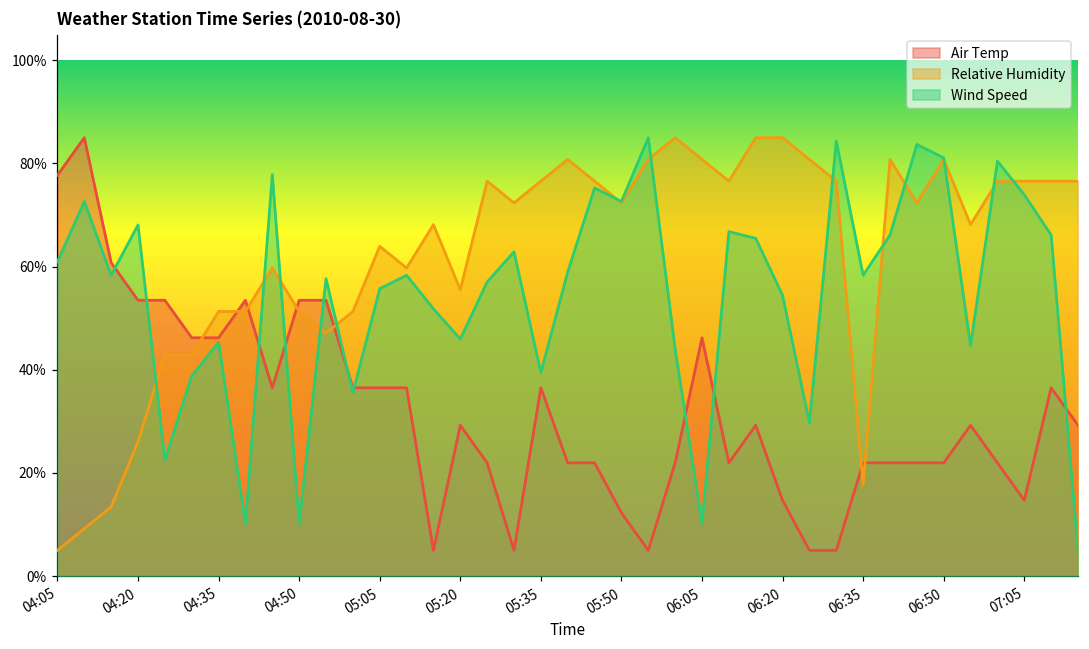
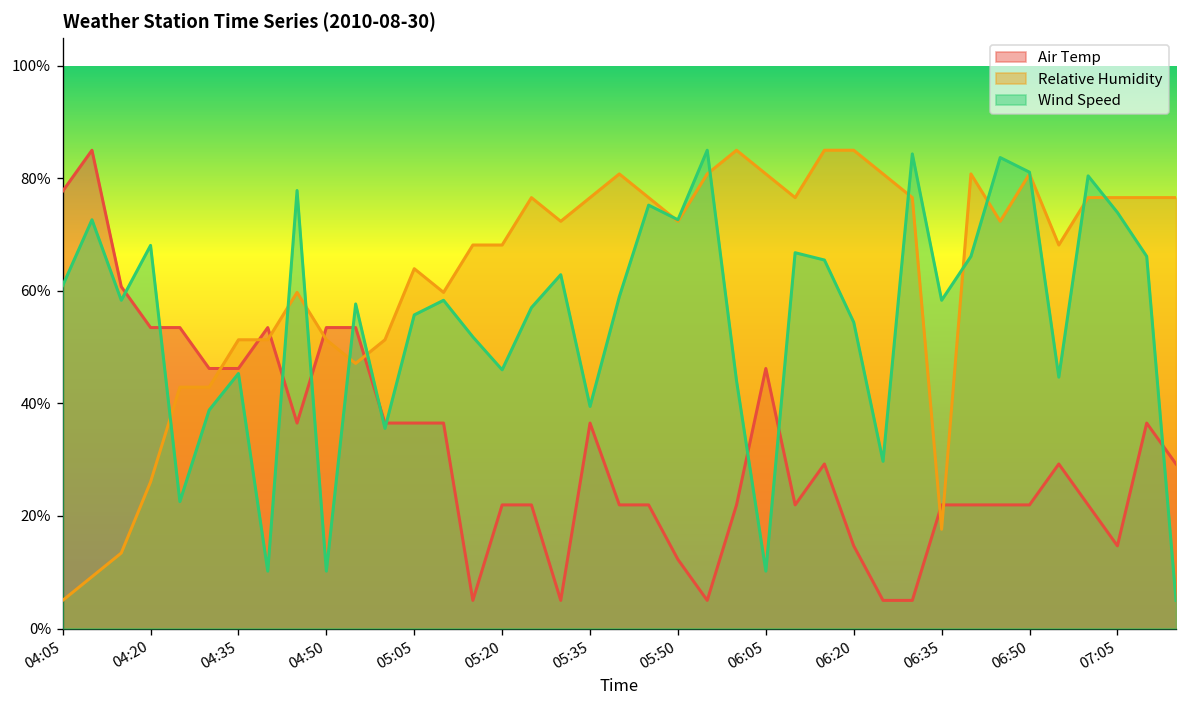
  {
    "Air Temp": {
      "04:05": "78%",
      "04:20": "53%",
      "04:35": "46%",
      "04:50": "53%",
      "05:05": "37%",
-     "05:20": "29%",
+     "05:20": "22%",
      "05:35": "37%",
      "05:50": "12%",
      "06:05": "46%",
      "06:20": "15%",
      "06:35": "22%",
      "06:50": "22%",
      "07:05": "15%"
    },
    "Relative Humidity": {
      "04:05": "5%",
      "04:20": "26%",
      "04:35": "51%",
      "04:50": "51%",
      "05:05": "64%",
-     "05:20": "56%",
+     "05:20": "68%",
      "05:35": "77%",
      "06:05": "81%",
      "06:20": "85%",
      "06:35": "18%",
      "07:05": "77%"
    },
    "Wind Speed": {
      "04:05": "61%",
      "04:20": "68%",
      "04:35": "45%",
      "04:50": "10%",
      "05:05": "56%",
      "05:20": "46%",
      "05:35": "39%",
      "06:05": "10%",
      "06:20": "54%",
      "06:35": "58%",
      "07:05": "74%"
    }
  }
